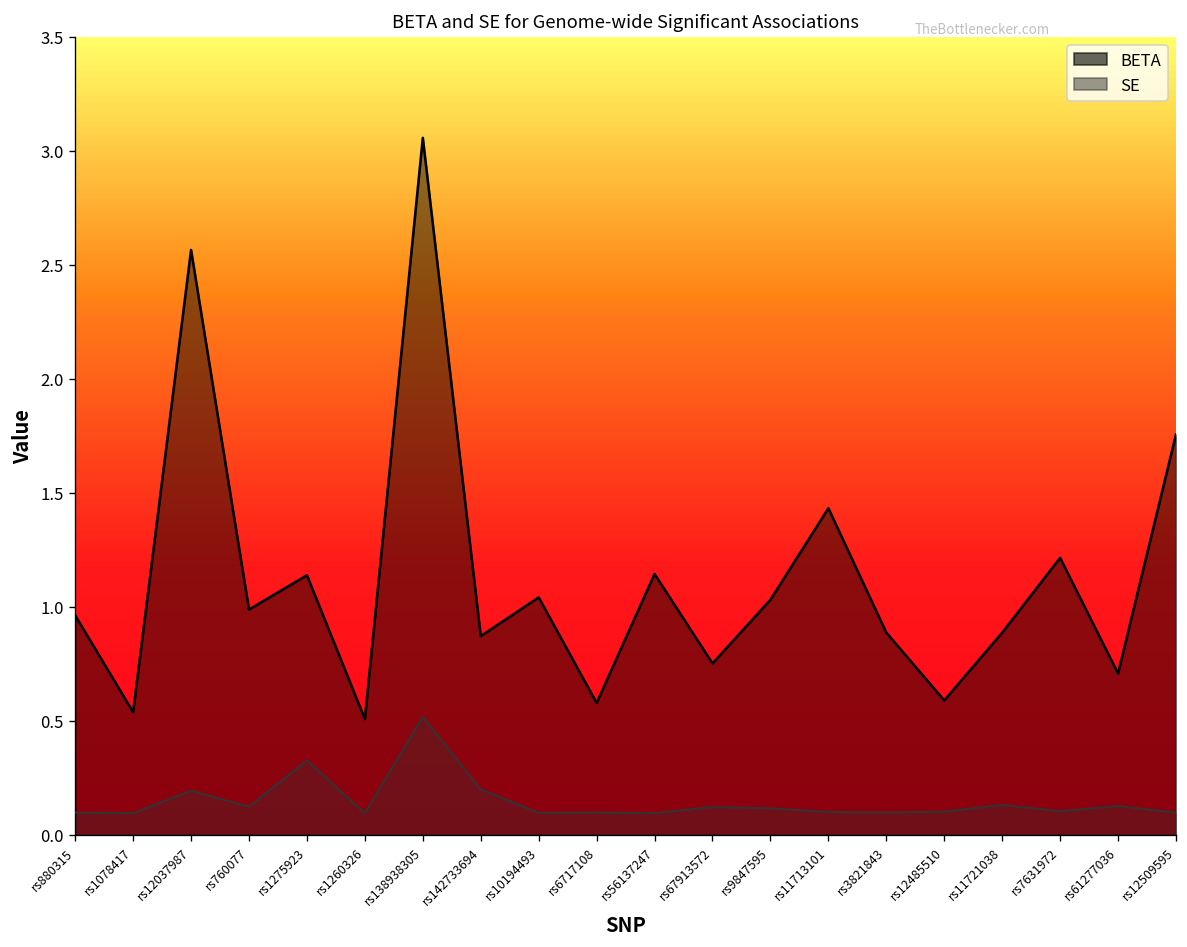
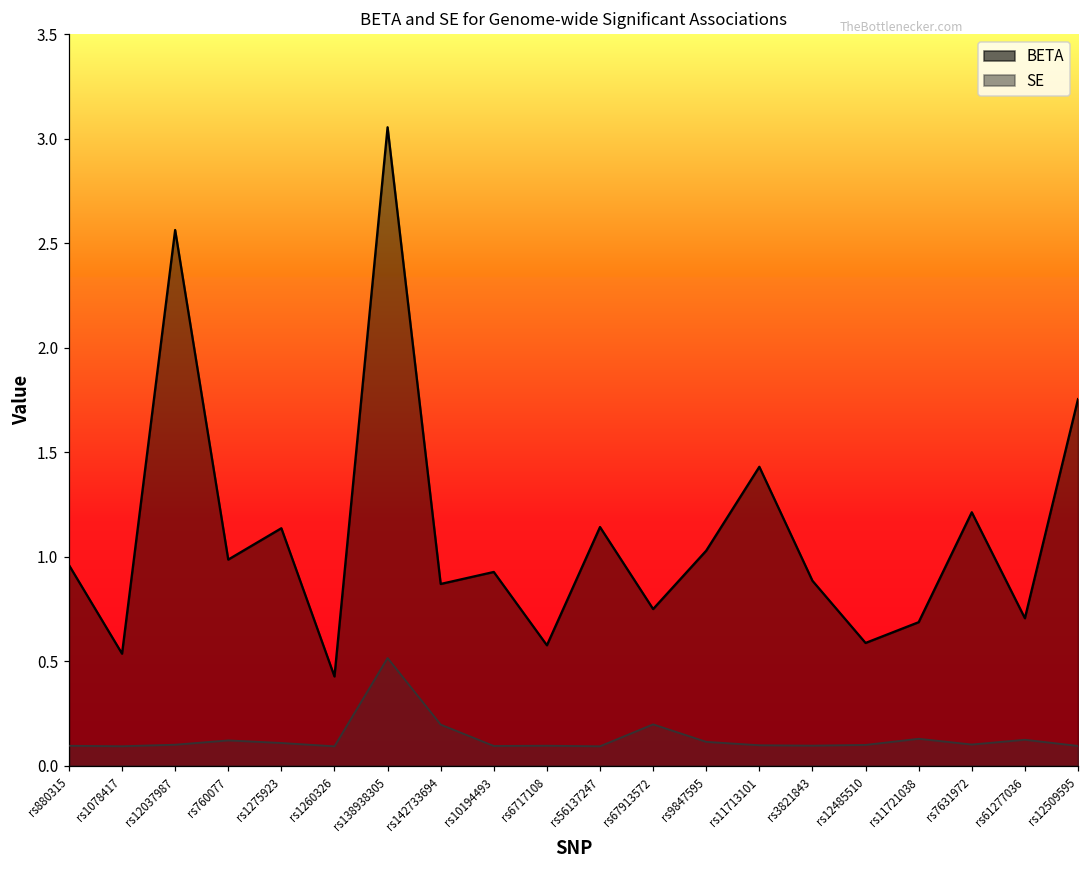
  {
    "BETA": {
      "rs880315": 0.96,
      "rs1078417": 0.54,
      "rs12037987": 2.56,
      "rs760077": 0.99,
      "rs1275923": 1.14,
-     "rs1260326": 0.51,
+     "rs1260326": 0.43,
      "rs138938305": 3.06,
      "rs142733694": 0.87,
-     "rs10194493": 1.04,
+     "rs10194493": 0.93,
      "rs6717108": 0.58,
      "rs56137247": 1.14,
      "rs67913572": 0.75,
      "rs9847595": 1.03,
      "rs11713101": 1.43,
      "rs3821843": 0.89,
      "rs12485510": 0.59,
-     "rs11721038": 0.89,
+     "rs11721038": 0.69,
      "rs7631972": 1.21,
      "rs61277036": 0.71,
      "rs12509595": 1.75
    },
    "SE": {
      "rs880315": 0.10,
      "rs1078417": 0.09,
-     "rs12037987": 0.19,
+     "rs12037987": 0.10,
      "rs760077": 0.12,
-     "rs1275923": 0.33,
+     "rs1275923": 0.11,
      "rs1260326": 0.09,
      "rs138938305": 0.52,
      "rs142733694": 0.20,
      "rs10194493": 0.10,
      "rs6717108": 0.10,
      "rs56137247": 0.09,
-     "rs67913572": 0.12,
+     "rs67913572": 0.20,
      "rs9847595": 0.12,
      "rs11713101": 0.10,
      "rs3821843": 0.10,
      "rs12485510": 0.10,
      "rs11721038": 0.13,
      "rs7631972": 0.10,
      "rs61277036": 0.13,
      "rs12509595": 0.10
    }
  }
